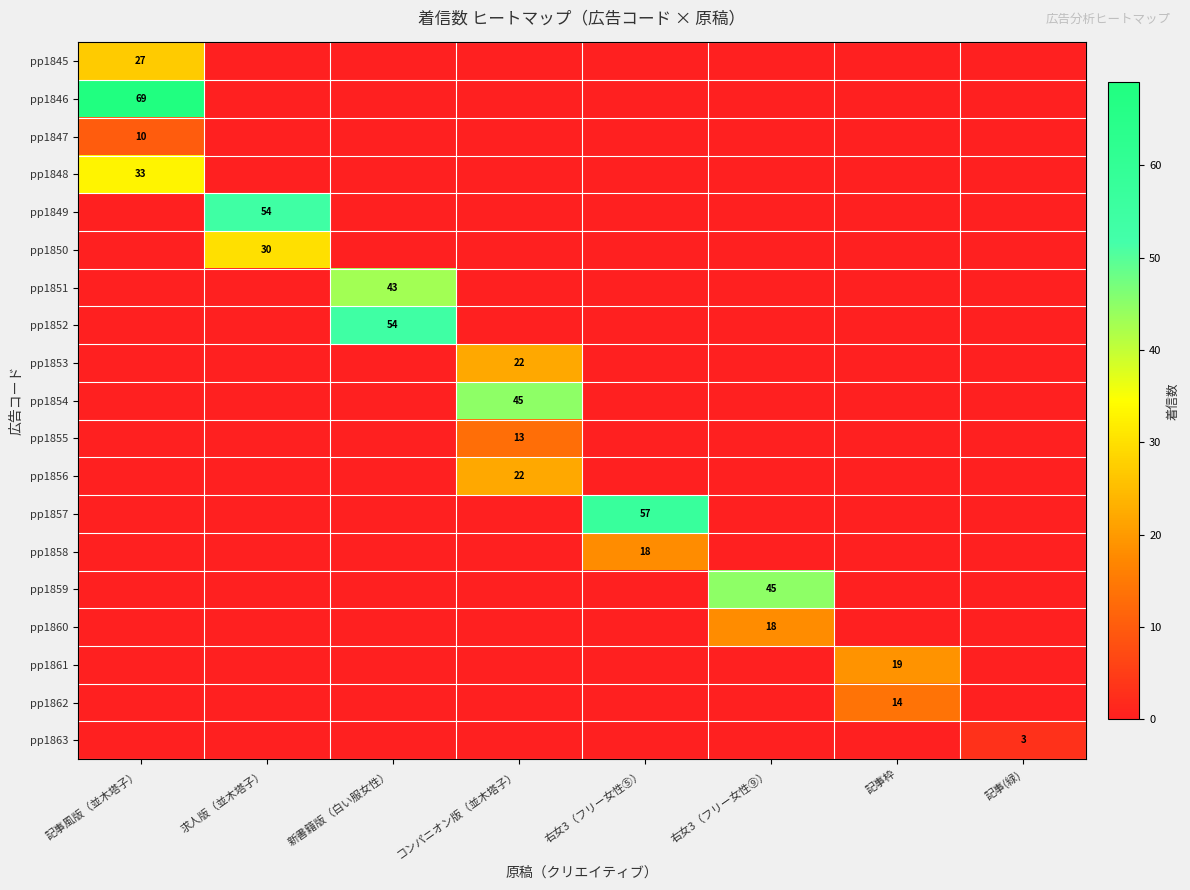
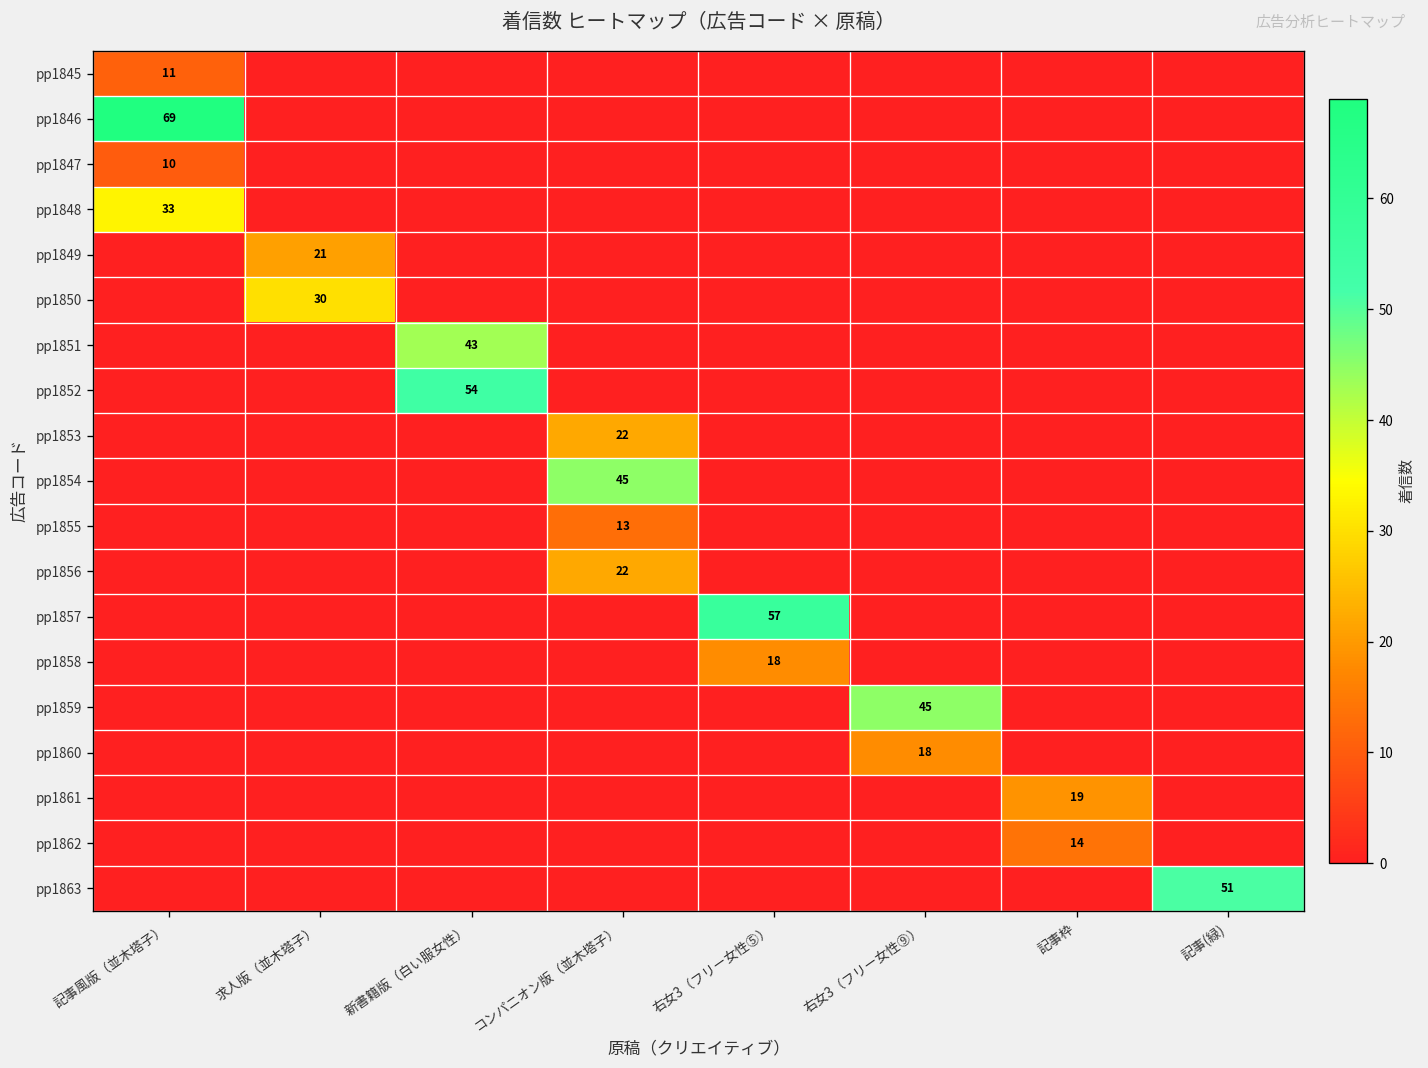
  {
    "pp1845": {
-     "記事風版（並木塔子）": 27
+     "記事風版（並木塔子）": 11
    },
    "pp1846": {
      "記事風版（並木塔子）": 69
    },
    "pp1847": {
      "記事風版（並木塔子）": 10
    },
    "pp1848": {
      "記事風版（並木塔子）": 33
    },
    "pp1849": {
-     "求人版（並木塔子）": 54
+     "求人版（並木塔子）": 21
    },
    "pp1850": {
      "求人版（並木塔子）": 30
    },
    "pp1851": {
      "新書籍版（白い服女性）": 43
    },
    "pp1852": {
      "新書籍版（白い服女性）": 54
    },
    "pp1853": {
      "コンパニオン版（並木塔子）": 22
    },
    "pp1854": {
      "コンパニオン版（並木塔子）": 45
    },
    "pp1855": {
      "コンパニオン版（並木塔子）": 13
    },
    "pp1856": {
      "コンパニオン版（並木塔子）": 22
    },
    "pp1857": {
      "右女3（フリー女性⑤）": 57
    },
    "pp1858": {
      "右女3（フリー女性⑤）": 18
    },
    "pp1859": {
      "右女3（フリー女性⑨）": 45
    },
    "pp1860": {
      "右女3（フリー女性⑨）": 18
    },
    "pp1861": {
      "記事枠": 19
    },
    "pp1862": {
      "記事枠": 14
    },
    "pp1863": {
-     "記事(緑)": 3
+     "記事(緑)": 51
    }
  }
